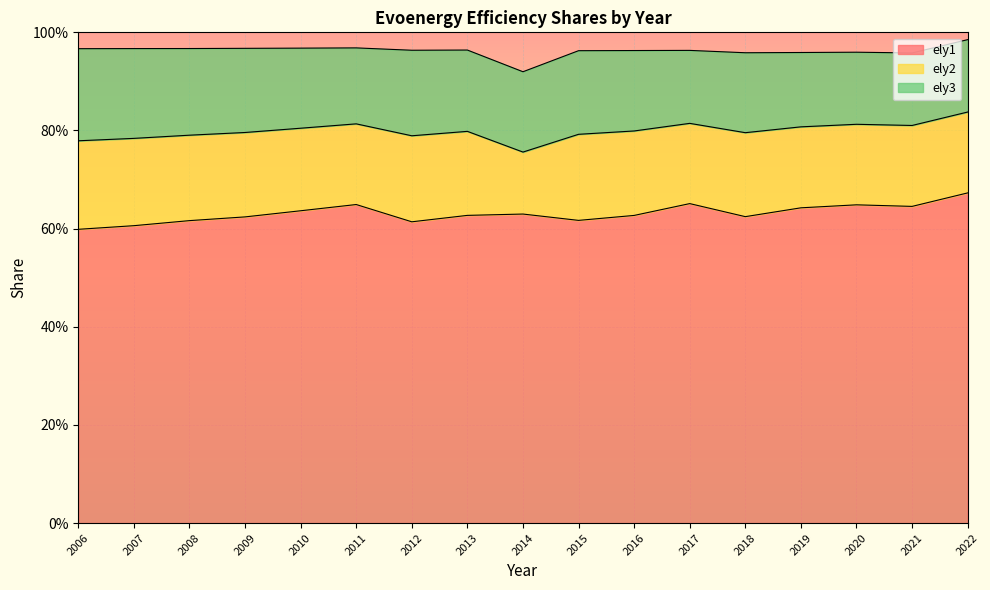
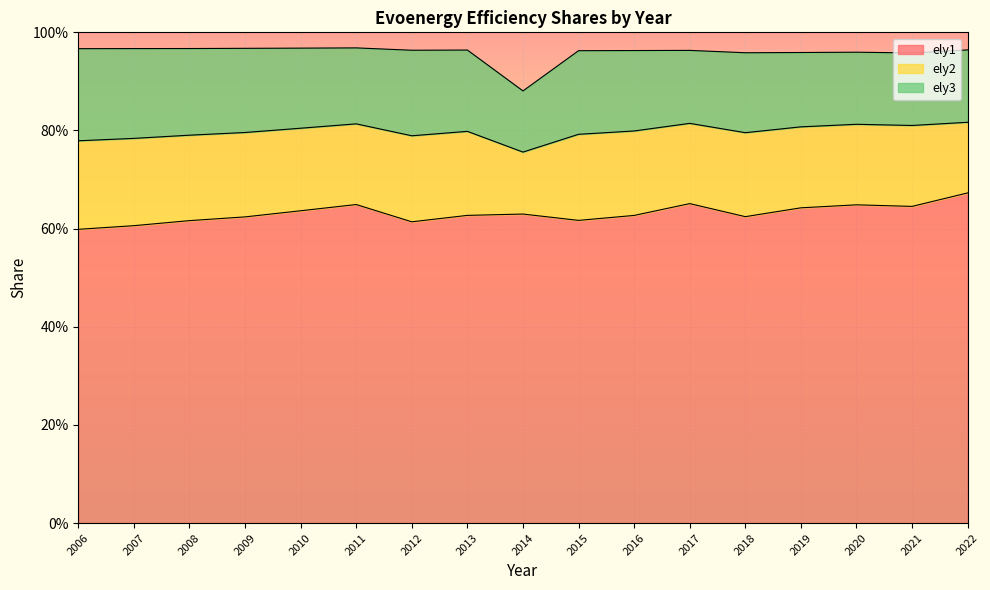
  {
    "ely1": {
      "2006": "60%",
      "2007": "61%",
      "2008": "62%",
      "2009": "62%",
      "2010": "64%",
      "2011": "65%",
      "2012": "61%",
      "2013": "63%",
      "2014": "63%",
      "2015": "62%",
      "2016": "63%",
      "2017": "65%",
      "2018": "62%",
      "2019": "64%",
      "2020": "65%",
      "2021": "65%",
      "2022": "67%"
    },
    "ely2": {
      "2006": "18%",
      "2007": "18%",
      "2008": "17%",
      "2009": "17%",
      "2010": "17%",
      "2011": "16%",
      "2012": "18%",
      "2013": "17%",
      "2014": "13%",
      "2015": "18%",
      "2016": "17%",
      "2017": "16%",
      "2018": "17%",
      "2019": "17%",
      "2020": "16%",
      "2021": "16%",
-     "2022": "16%"
+     "2022": "14%"
    },
    "ely3": {
      "2006": "19%",
      "2007": "18%",
      "2008": "18%",
      "2009": "17%",
      "2010": "16%",
      "2011": "15%",
      "2012": "17%",
      "2013": "17%",
-     "2014": "16%",
+     "2014": "12%",
      "2015": "17%",
      "2016": "16%",
      "2017": "15%",
      "2018": "16%",
      "2019": "15%",
      "2020": "15%",
      "2022": "15%"
    }
  }
